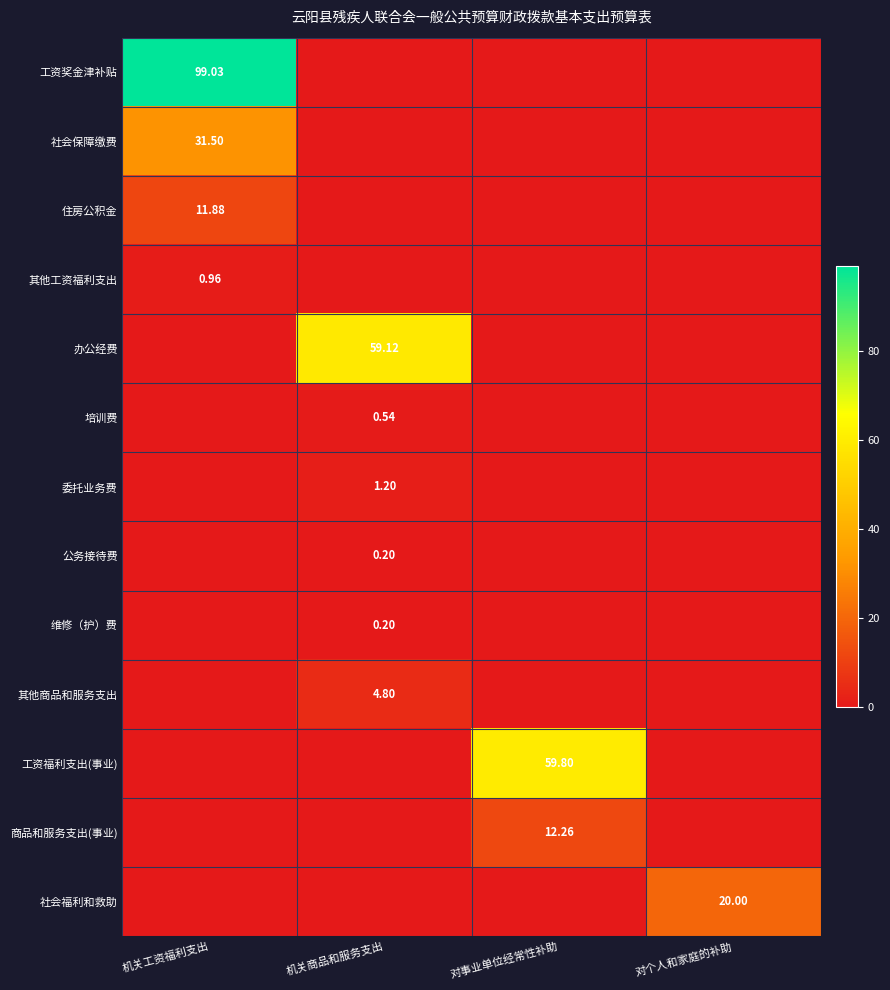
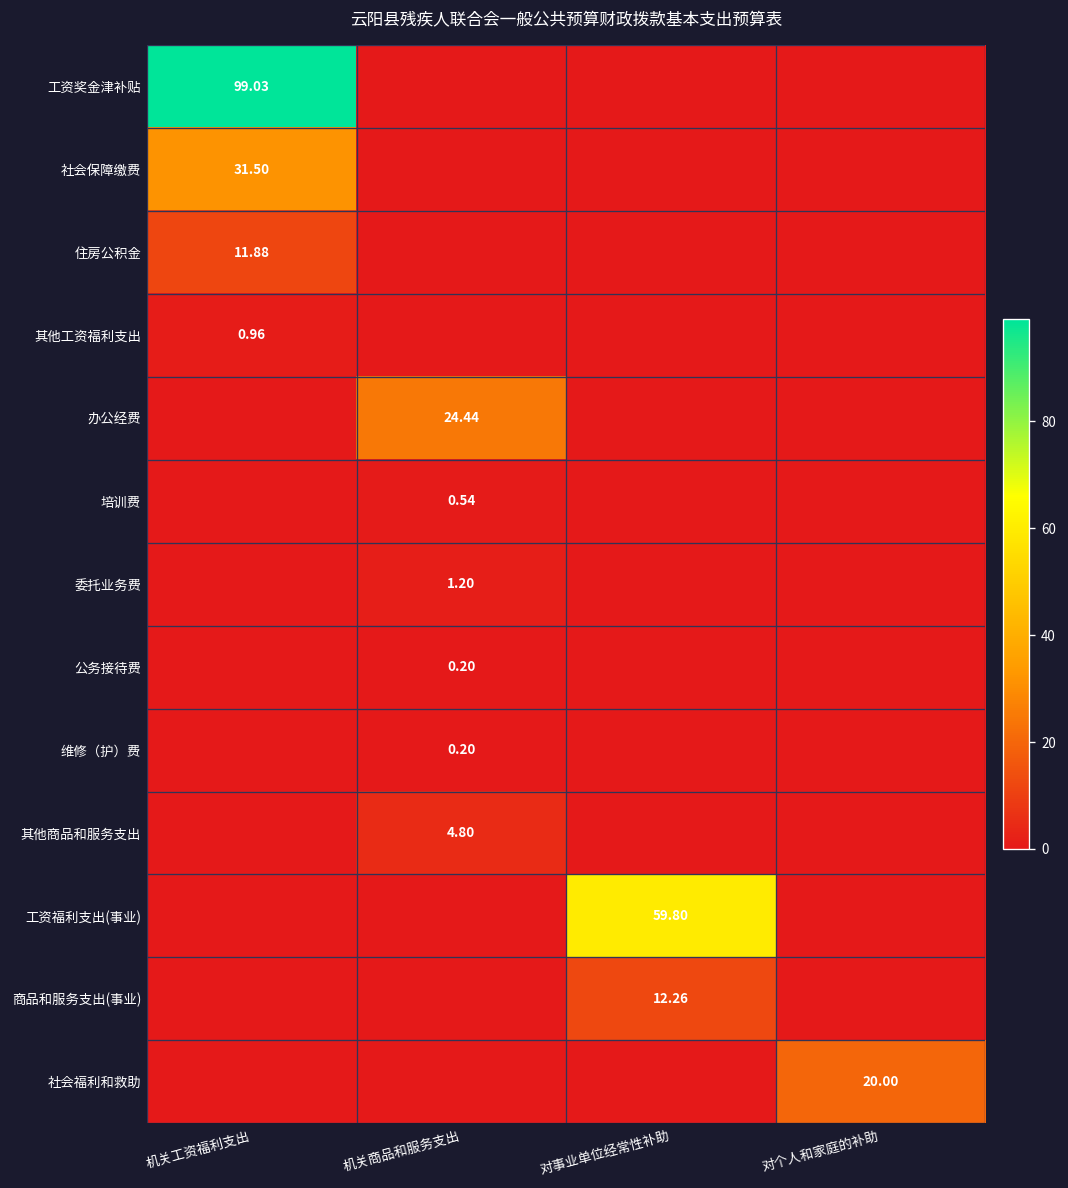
  {
    "工资奖金津补贴": {
      "机关工资福利支出": 99.03
    },
    "社会保障缴费": {
      "机关工资福利支出": 31.50
    },
    "住房公积金": {
      "机关工资福利支出": 11.88
    },
    "其他工资福利支出": {
      "机关工资福利支出": 0.96
    },
    "办公经费": {
-     "机关商品和服务支出": 59.12
+     "机关商品和服务支出": 24.44
    },
    "培训费": {
      "机关商品和服务支出": 0.54
    },
    "委托业务费": {
      "机关商品和服务支出": 1.20
    },
    "公务接待费": {
      "机关商品和服务支出": 0.20
    },
    "维修（护）费": {
      "机关商品和服务支出": 0.20
    },
    "其他商品和服务支出": {
      "机关商品和服务支出": 4.80
    },
    "工资福利支出(事业)": {
      "对事业单位经常性补助": 59.80
    },
    "商品和服务支出(事业)": {
      "对事业单位经常性补助": 12.26
    },
    "社会福利和救助": {
      "对个人和家庭的补助": 20.00
    }
  }
